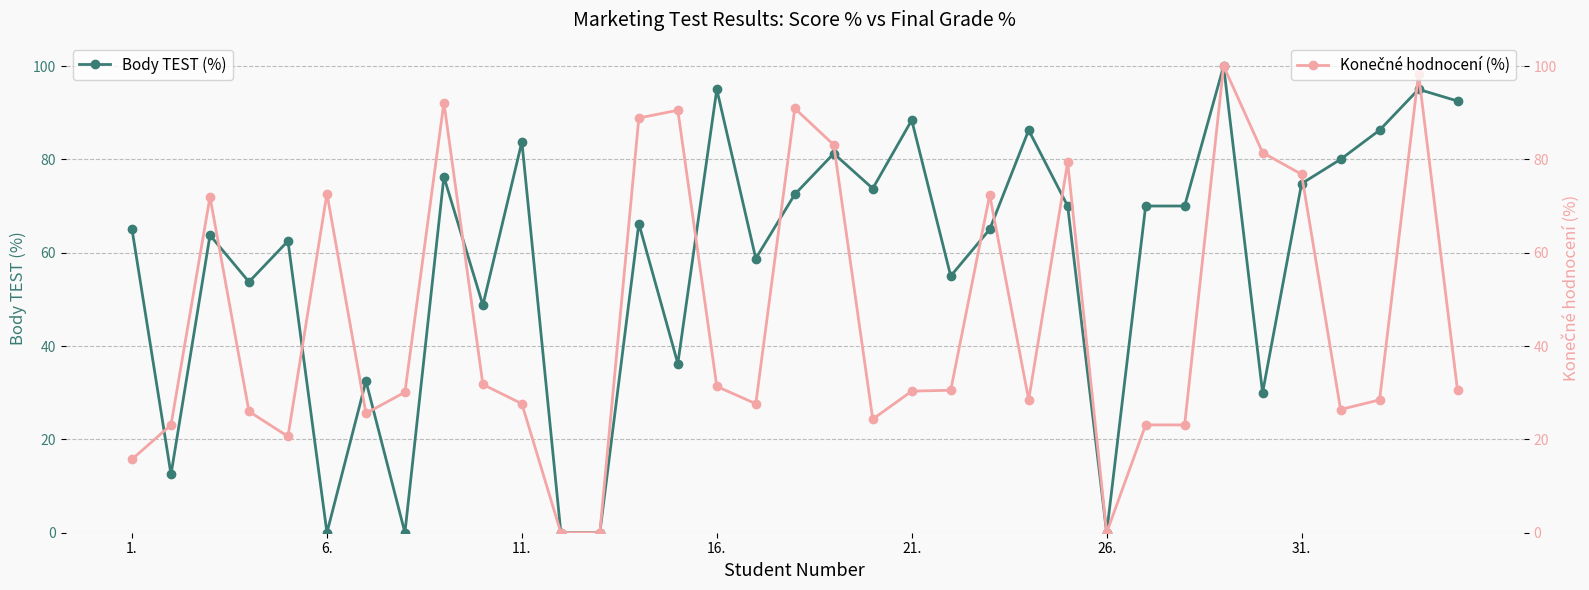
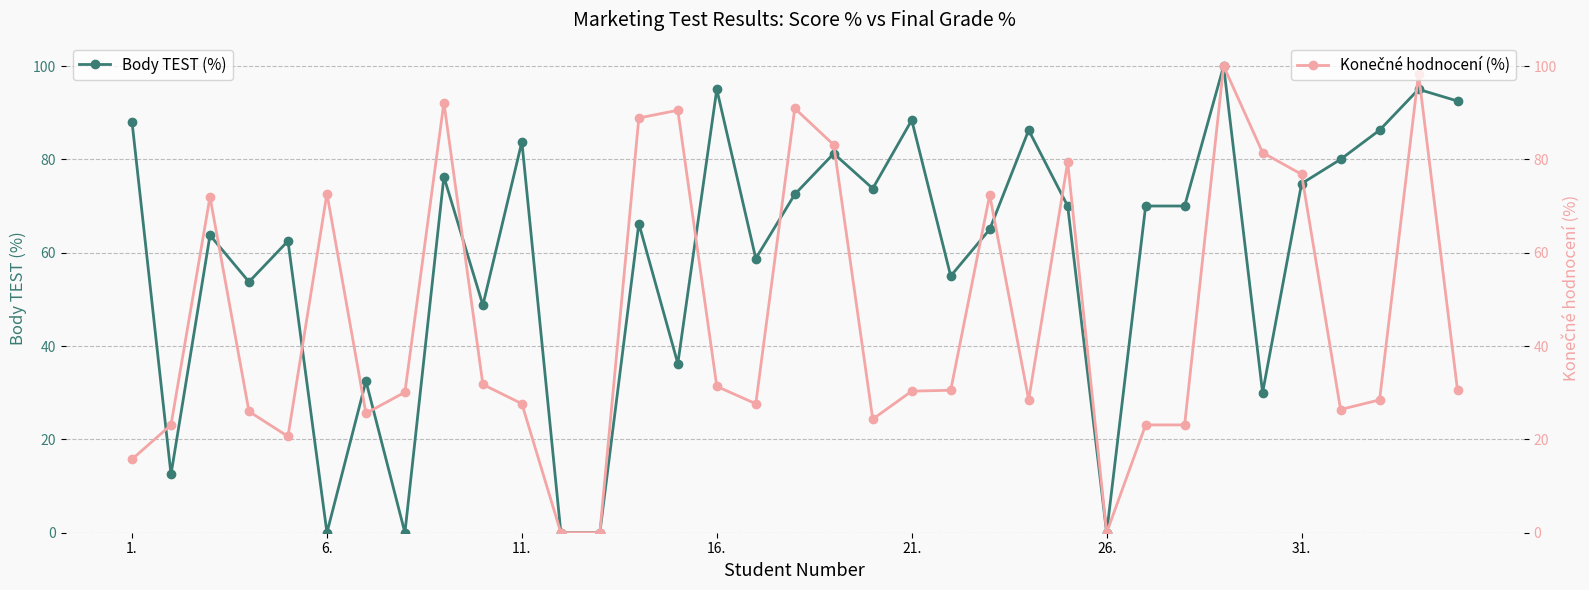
  {
    "Body TEST (%)": {
-     "1.": 65,
+     "1.": 88,
      "6.": 0,
      "11.": 84,
      "16.": 95,
      "21.": 88,
      "26.": 0,
      "31.": 75
    },
    "Konečné hodnocení (%)": {
      "1.": 16,
      "6.": 73,
      "11.": 28,
      "16.": 31,
      "21.": 30,
      "26.": 0,
      "31.": 77
    }
  }
